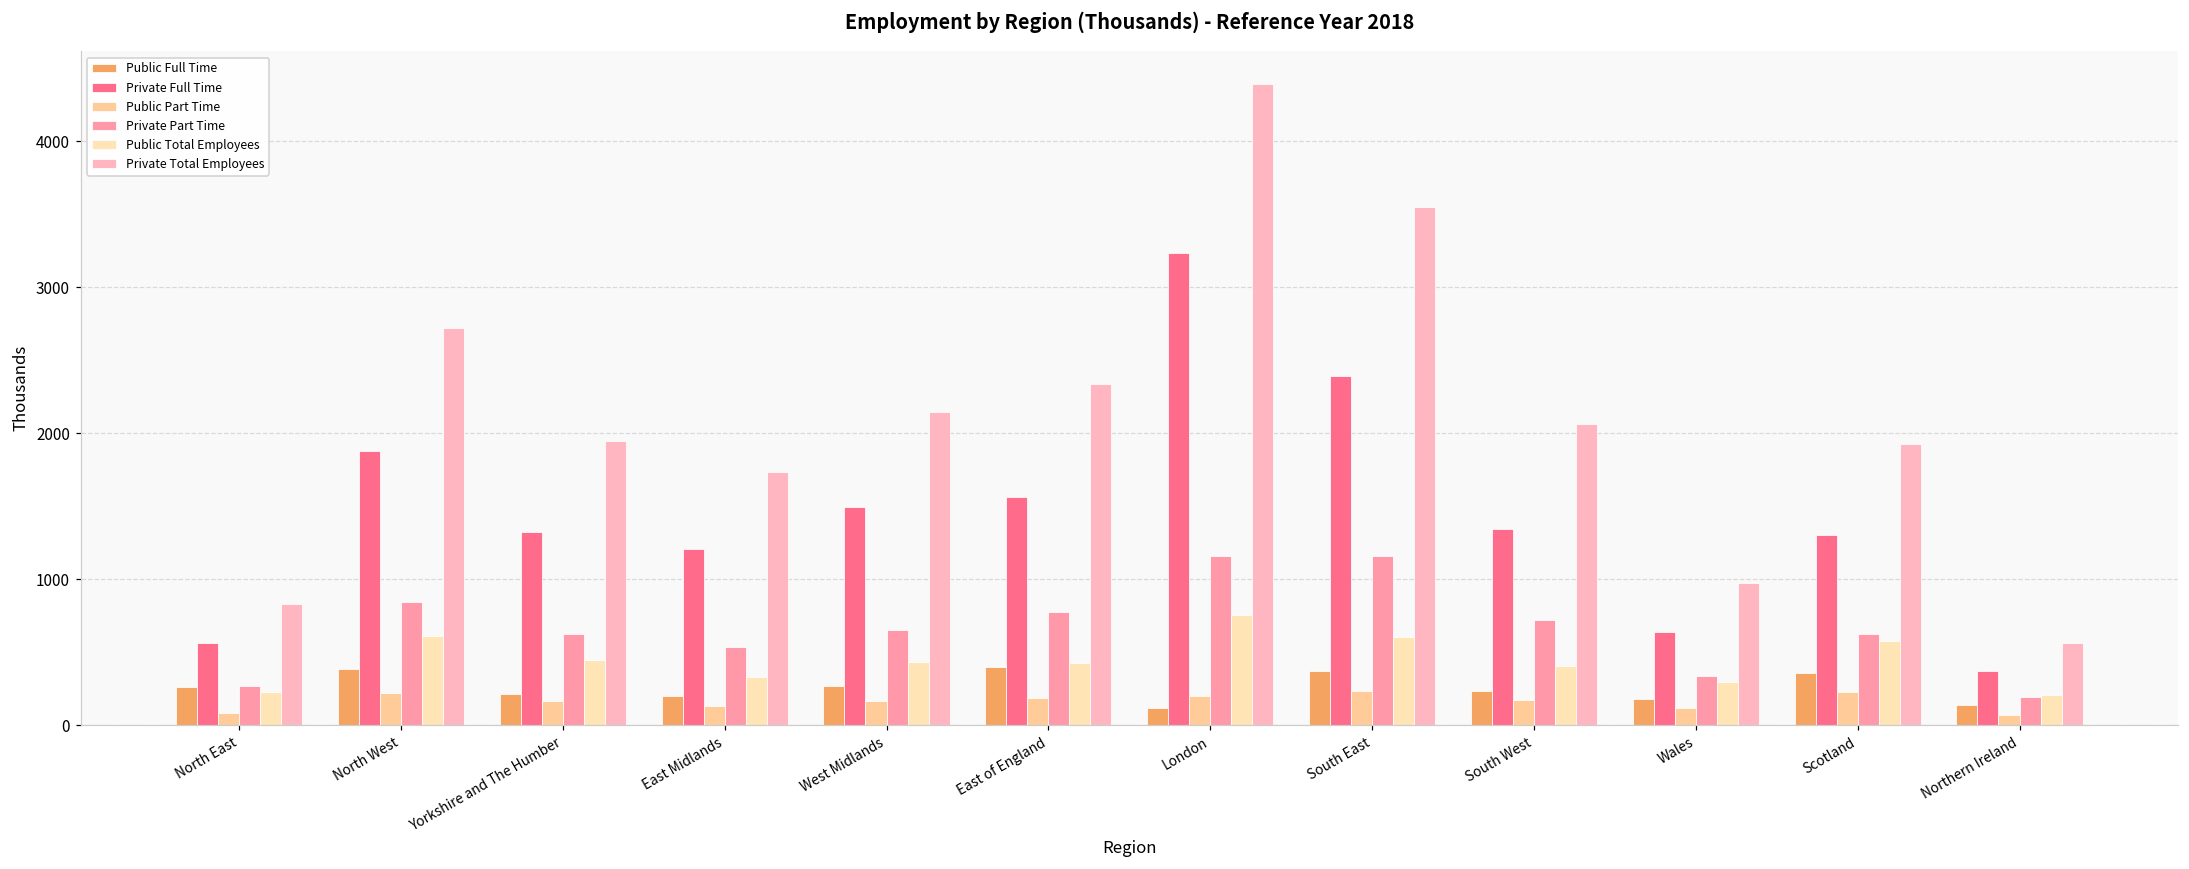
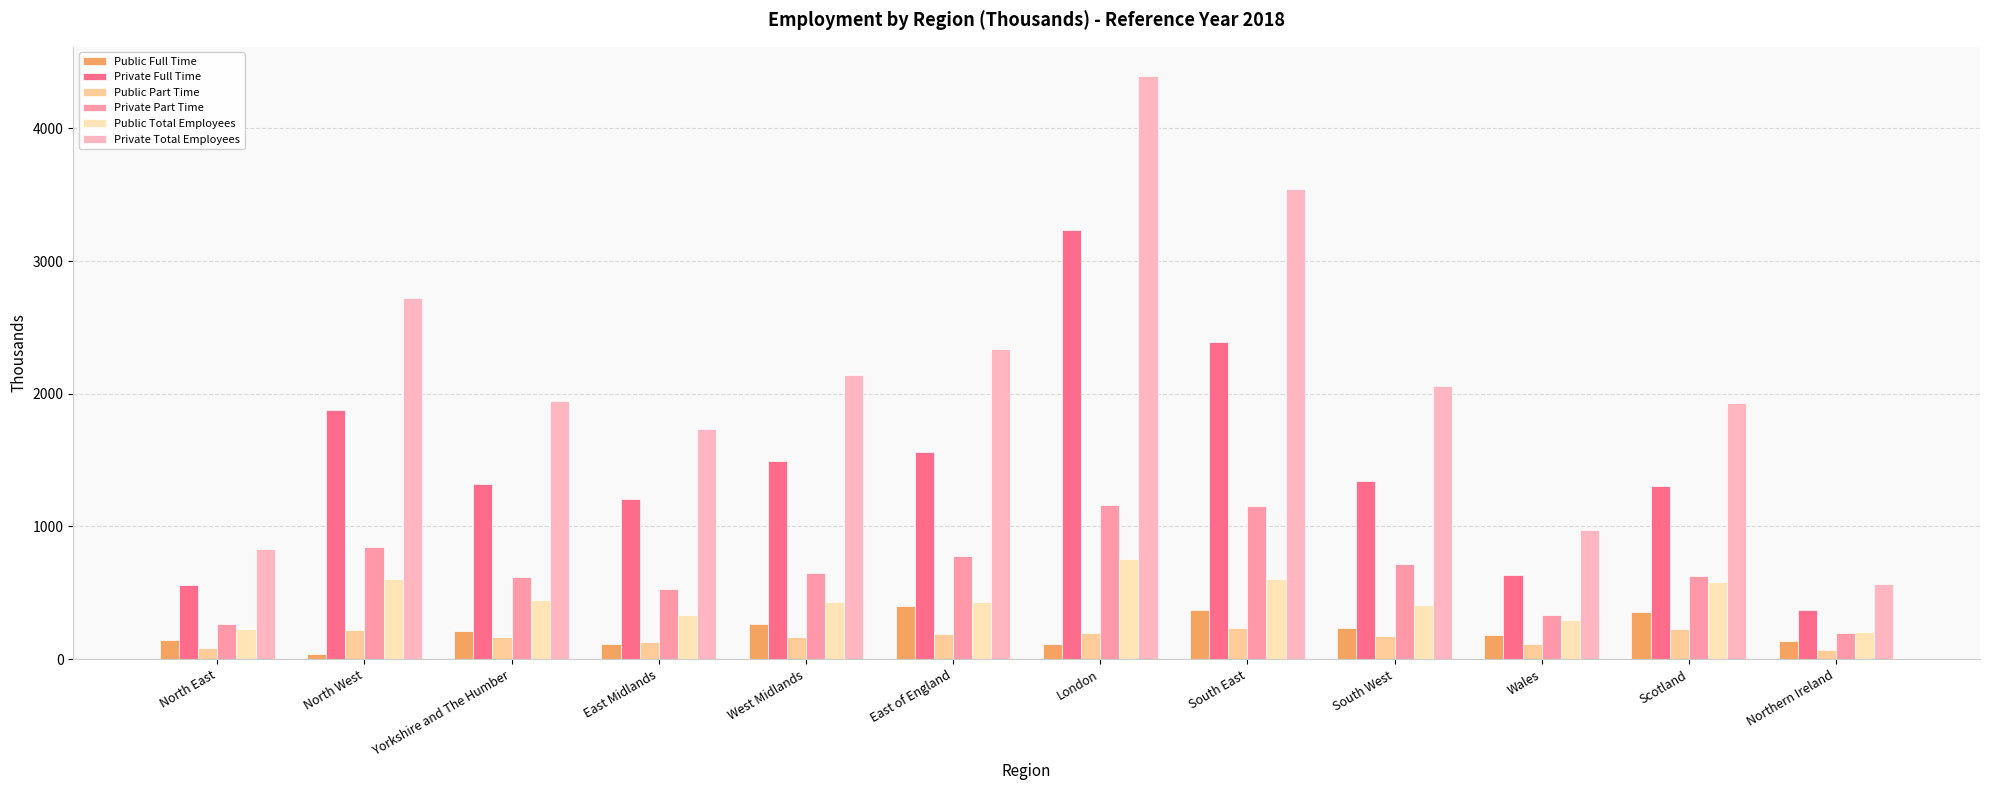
  {
    "Public Full Time": {
-     "North East": 260,
-     "North West": 380,
+     "North East": 140,
+     "North West": 40,
      "Yorkshire and The Humber": 210,
-     "East Midlands": 200,
+     "East Midlands": 120,
      "West Midlands": 270,
      "East of England": 400,
      "London": 120,
      "South East": 370,
      "South West": 230,
      "Wales": 180,
      "Scotland": 360,
      "Northern Ireland": 140
    }
  }
